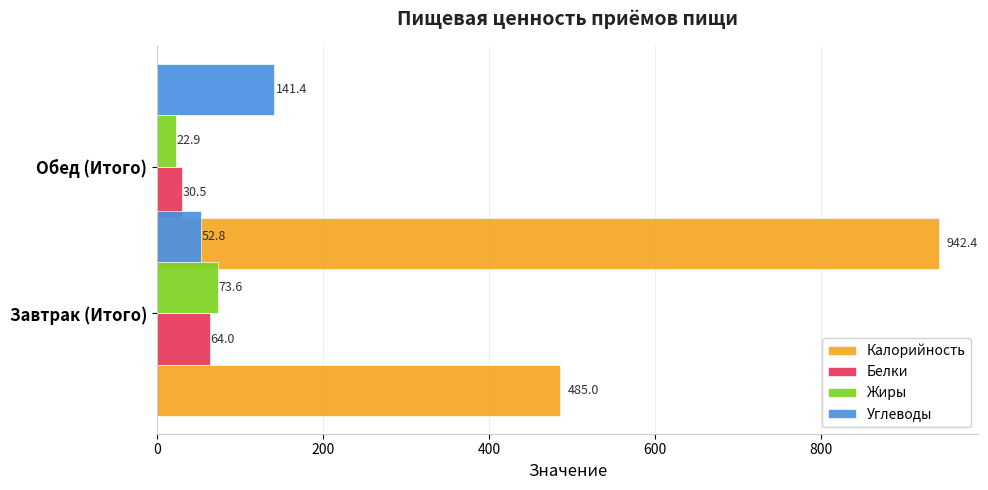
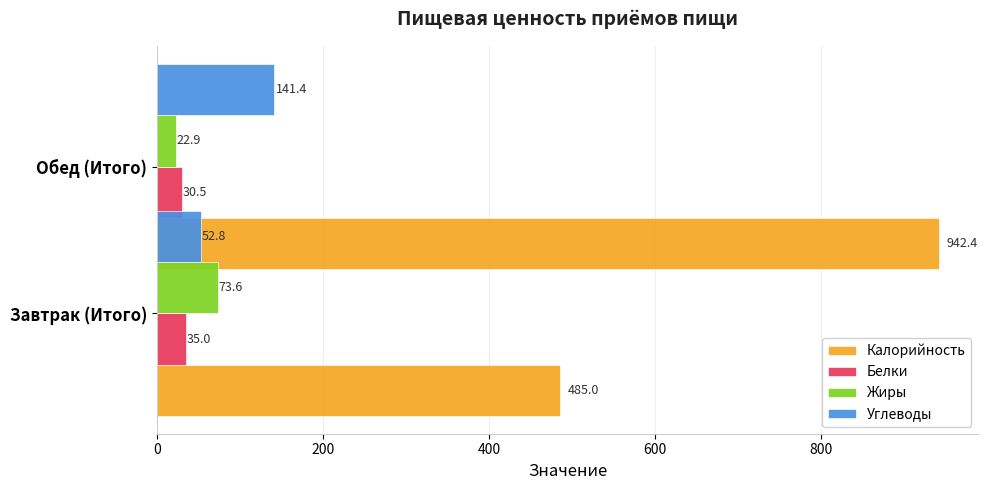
  {
    "Белки": {
      "Обед (Итого)": 30.5,
-     "Завтрак (Итого)": 64.0
+     "Завтрак (Итого)": 35.0
    },
    "Жиры": {
      "Обед (Итого)": 22.9,
      "Завтрак (Итого)": 73.6
    }
  }
